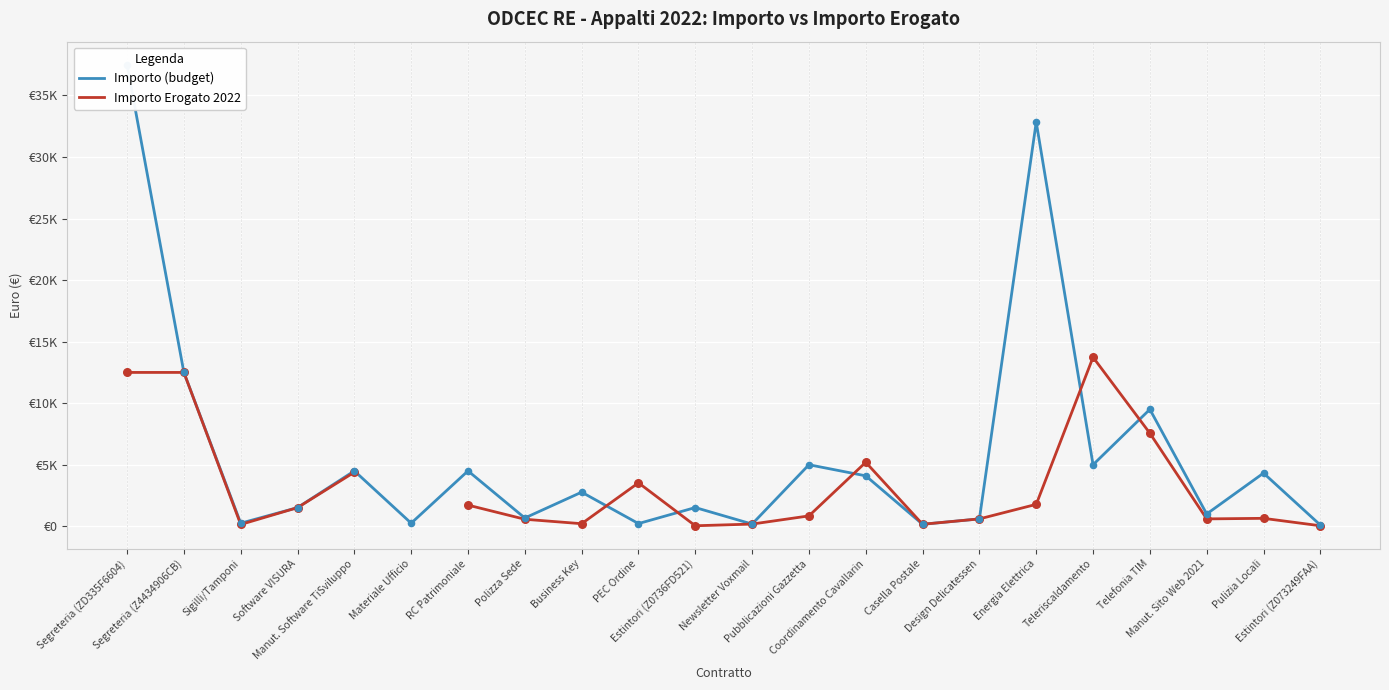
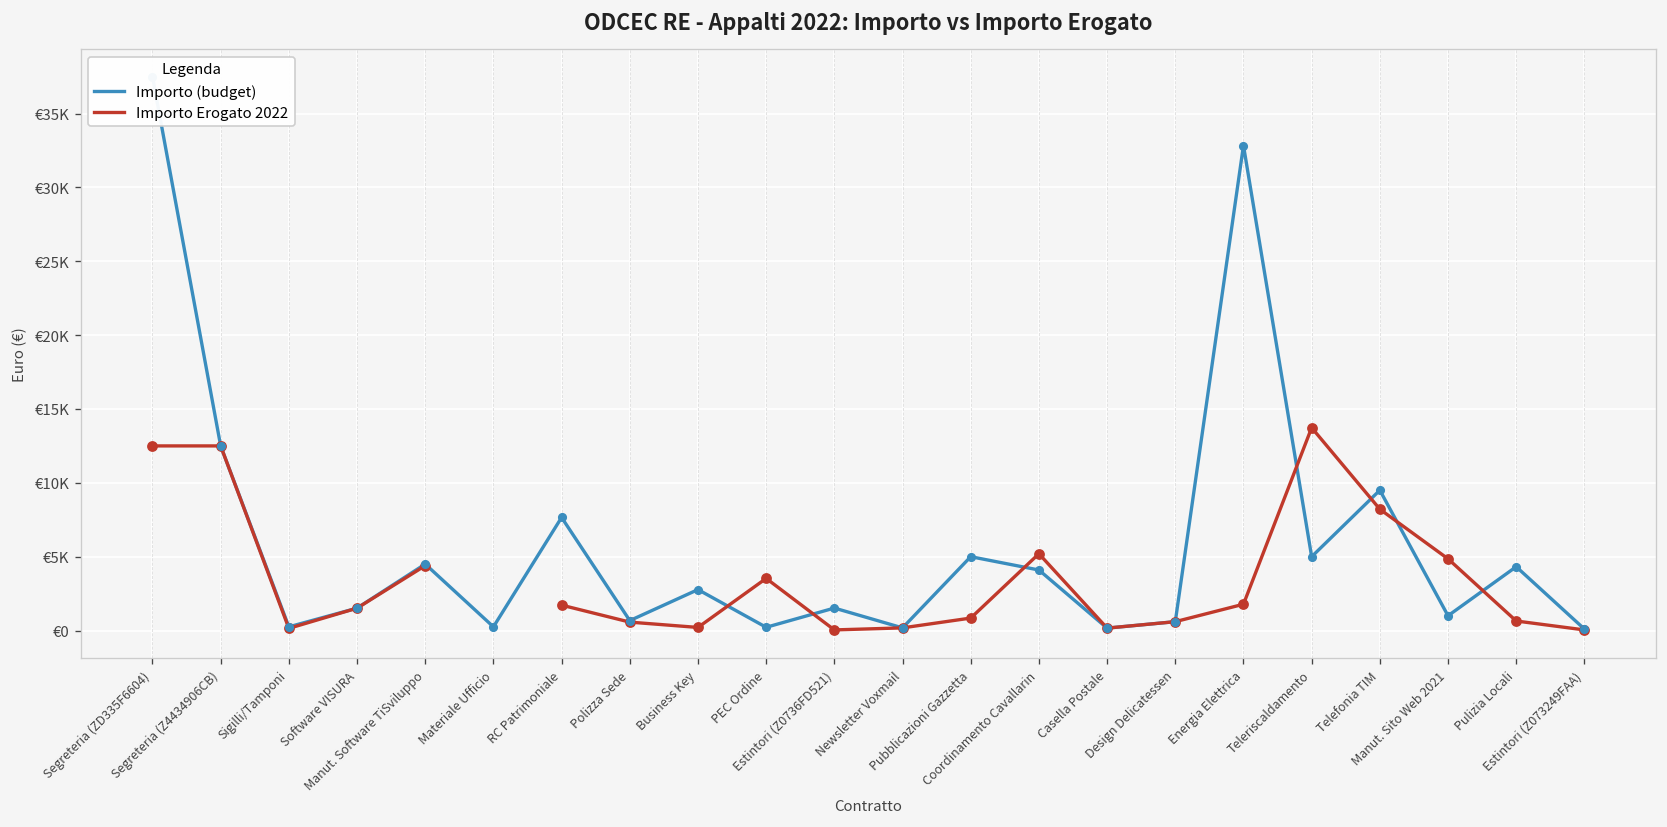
  {
    "Importo (budget)": {
      "Materiale Ufficio": "€300",
-     "RC Patrimoniale": "€4500",
+     "RC Patrimoniale": "€7700",
      "Business Key": "€2800",
      "PEC Ordine": "€200",
      "Estintori (Z0736FD521)": "€1500",
      "Pubblicazioni Gazzetta": "€5000",
      "Coordinamento Cavallarin": "€4100",
      "Energia Elettrica": "€32800",
      "Teleriscaldamento": "€5000",
      "Telefonia TIM": "€9500",
      "Manut. Sito Web 2021": "€1000",
      "Pulizia Locali": "€4300"
    },
    "Importo Erogato 2022": {
      "Segreteria (ZD335F6604)": "€12500",
      "RC Patrimoniale": "€1700",
      "Business Key": "€200",
      "PEC Ordine": "€3500",
      "Estintori (Z0736FD521)": "€0",
      "Pubblicazioni Gazzetta": "€800",
      "Coordinamento Cavallarin": "€5200",
      "Energia Elettrica": "€1800",
      "Teleriscaldamento": "€13700",
-     "Telefonia TIM": "€7600",
-     "Manut. Sito Web 2021": "€600",
+     "Telefonia TIM": "€8200",
+     "Manut. Sito Web 2021": "€4900",
      "Pulizia Locali": "€600"
    }
  }
